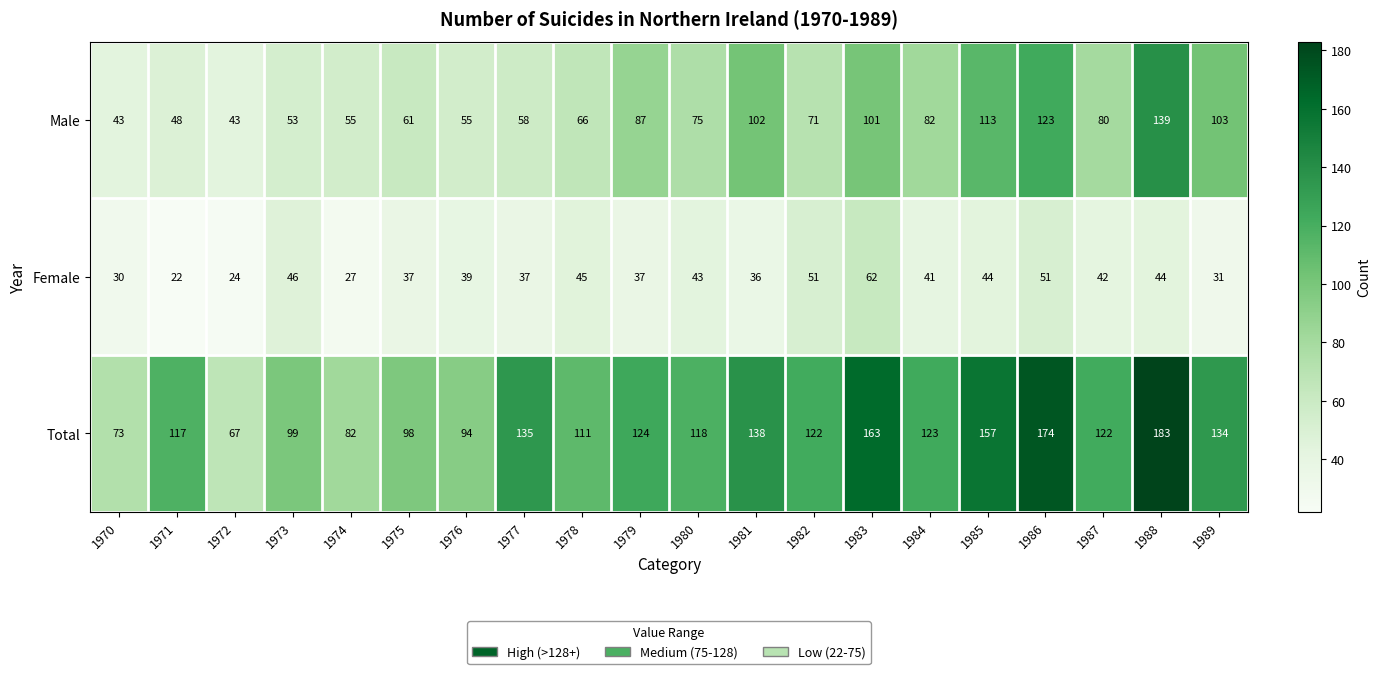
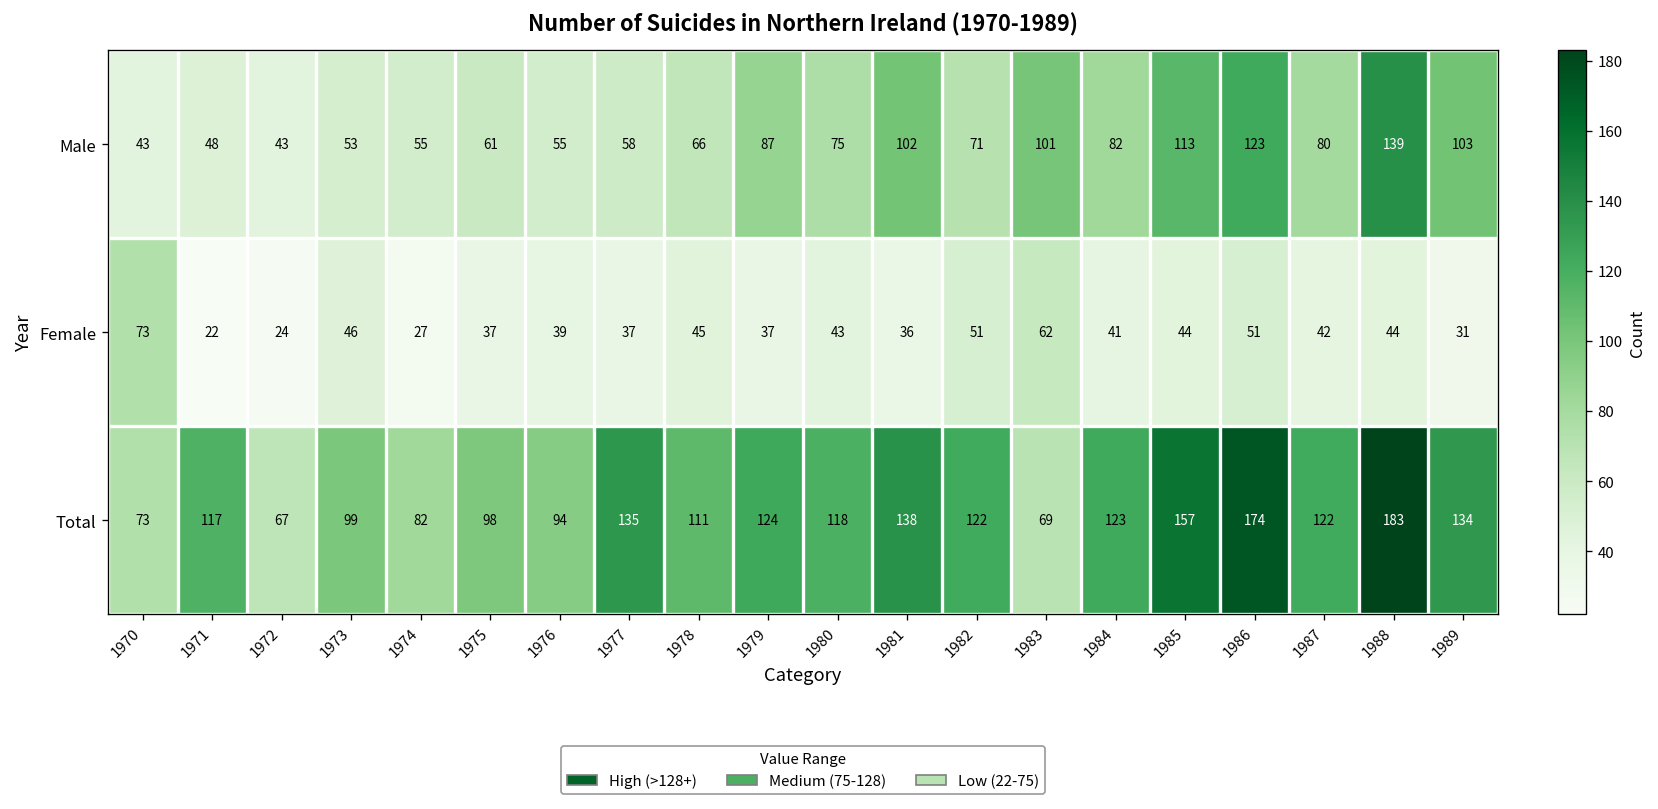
  {
    "Male": {
      "1970": 43,
      "1971": 48,
      "1972": 43,
      "1973": 53,
      "1974": 55,
      "1975": 61,
      "1976": 55,
      "1977": 58,
      "1978": 66,
      "1979": 87,
      "1980": 75,
      "1981": 102,
      "1982": 71,
      "1983": 101,
      "1984": 82,
      "1985": 113,
      "1986": 123,
      "1987": 80,
      "1988": 139,
      "1989": 103
    },
    "Female": {
-     "1970": 30,
+     "1970": 73,
      "1971": 22,
      "1972": 24,
      "1973": 46,
      "1974": 27,
      "1975": 37,
      "1976": 39,
      "1977": 37,
      "1978": 45,
      "1979": 37,
      "1980": 43,
      "1981": 36,
      "1982": 51,
      "1983": 62,
      "1984": 41,
      "1985": 44,
      "1986": 51,
      "1987": 42,
      "1988": 44,
      "1989": 31
    },
    "Total": {
      "1970": 73,
      "1971": 117,
      "1972": 67,
      "1973": 99,
      "1974": 82,
      "1975": 98,
      "1976": 94,
      "1977": 135,
      "1978": 111,
      "1979": 124,
      "1980": 118,
      "1981": 138,
      "1982": 122,
-     "1983": 163,
+     "1983": 69,
      "1984": 123,
      "1985": 157,
      "1986": 174,
      "1987": 122,
      "1988": 183,
      "1989": 134
    }
  }
